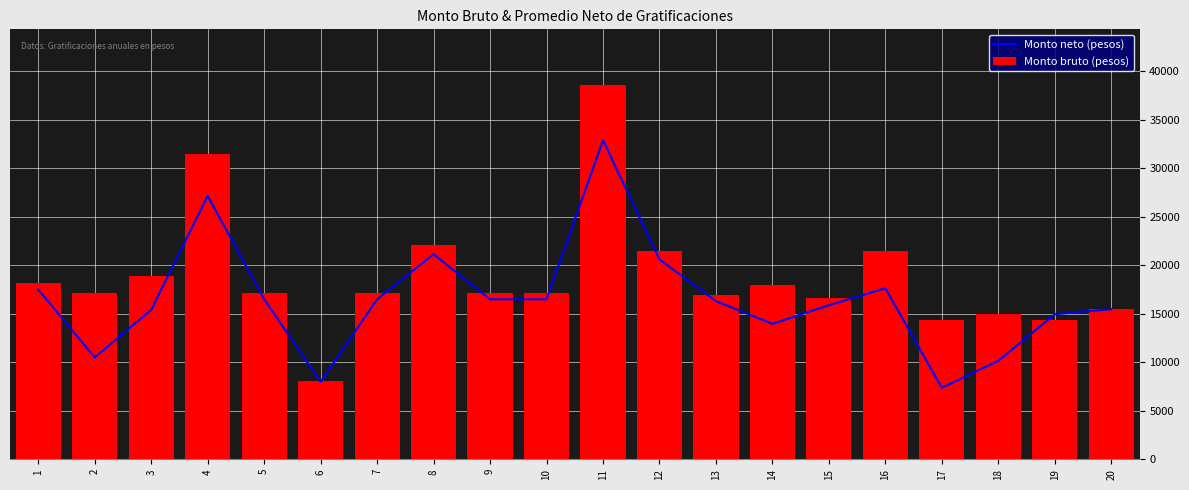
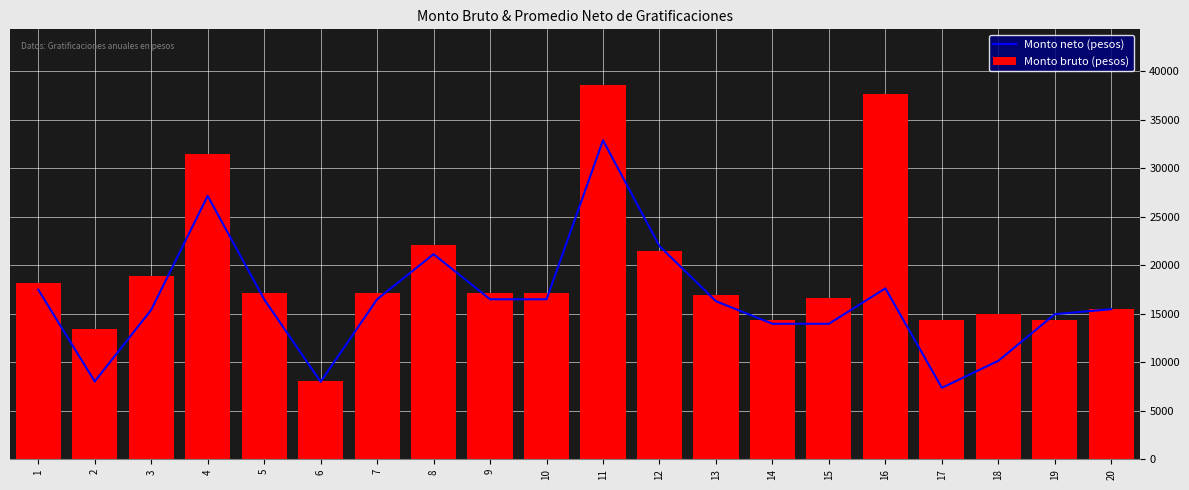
  {
    "Monto neto (pesos)": {
      "1": 17000,
-     "2": 10000,
+     "2": 8000,
      "3": 15000,
      "4": 27000,
      "5": 16000,
      "6": 8000,
      "7": 16000,
      "8": 21000,
      "9": 16000,
      "10": 16000,
      "11": 33000,
-     "12": 21000,
+     "12": 22000,
      "13": 16000,
      "14": 14000,
-     "15": 16000,
+     "15": 14000,
      "16": 18000,
      "17": 7000,
      "18": 10000,
      "19": 15000,
      "20": 15000
    },
    "Monto bruto (pesos)": {
      "1": 18000,
-     "2": 17000,
+     "2": 13000,
      "3": 19000,
      "4": 31000,
      "5": 17000,
      "6": 8000,
      "7": 17000,
      "8": 22000,
      "9": 17000,
      "10": 17000,
      "11": 39000,
      "12": 22000,
      "13": 17000,
-     "14": 18000,
+     "14": 14000,
      "15": 17000,
-     "16": 22000,
+     "16": 38000,
      "17": 14000,
      "18": 15000,
      "19": 14000,
      "20": 15000
    }
  }
